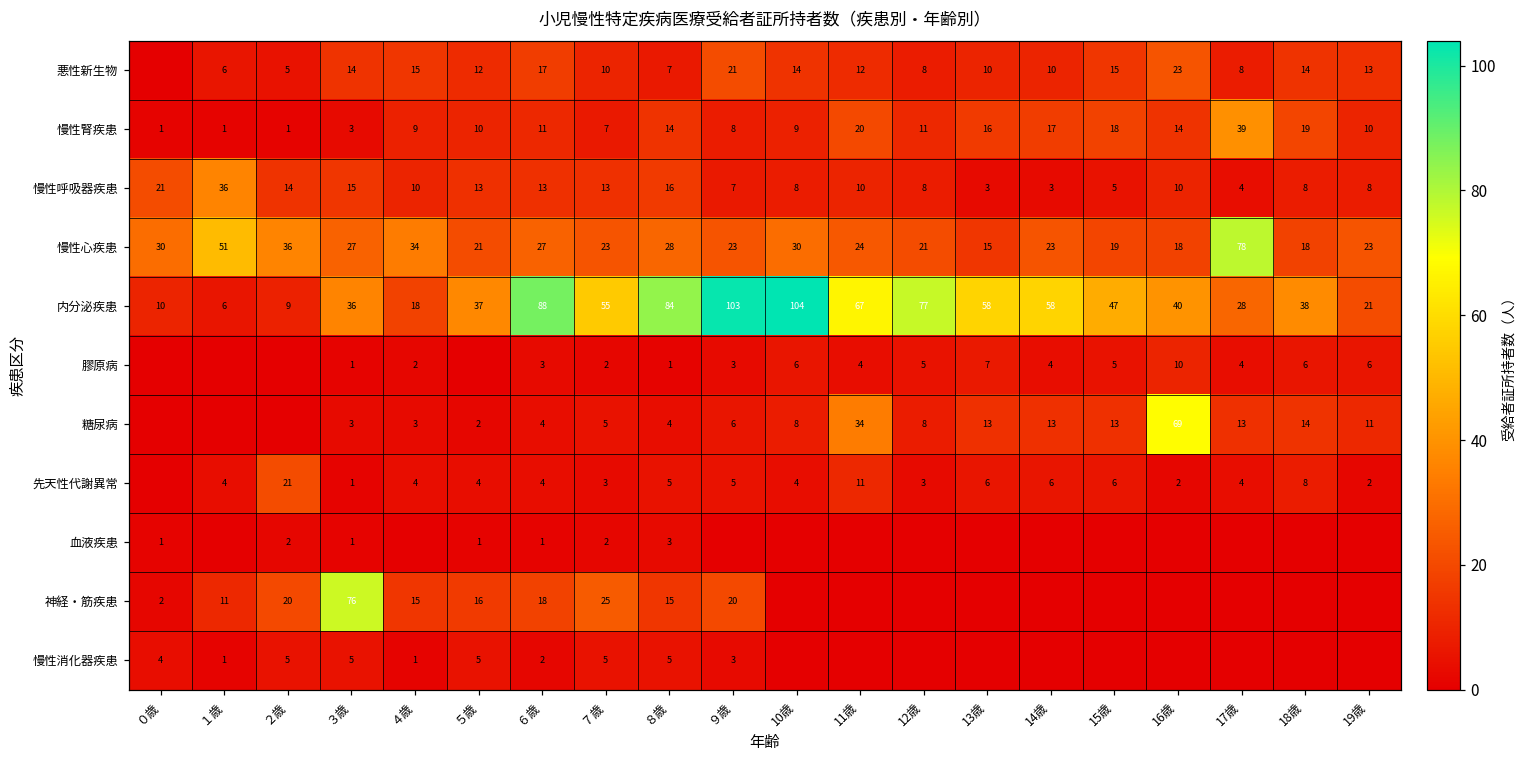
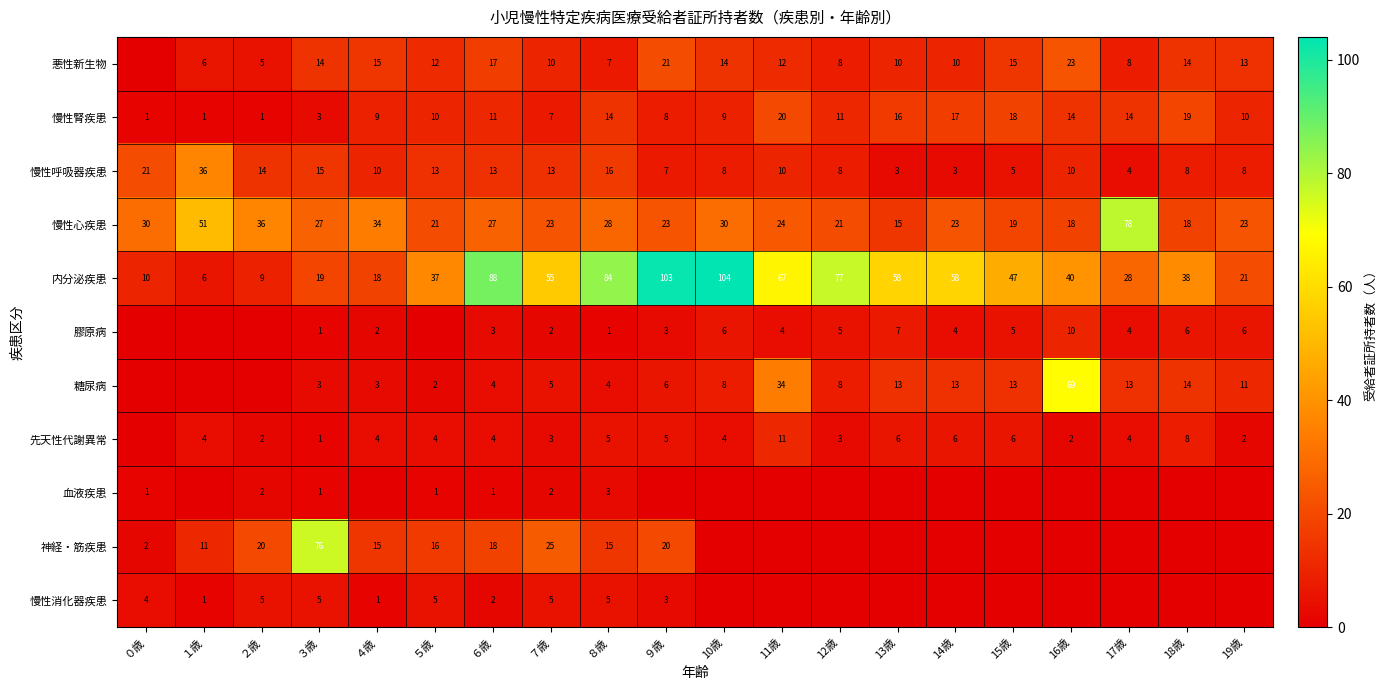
  {
    "悪性新生物": {
      "１歳": 6,
      "２歳": 5,
      "３歳": 14,
      "４歳": 15,
      "５歳": 12,
      "６歳": 17,
      "７歳": 10,
      "８歳": 7,
      "９歳": 21,
      "10歳": 14,
      "11歳": 12,
      "12歳": 8,
      "13歳": 10,
      "14歳": 10,
      "15歳": 15,
      "16歳": 23,
      "17歳": 8,
      "18歳": 14,
      "19歳": 13
    },
    "慢性腎疾患": {
      "０歳": 1,
      "１歳": 1,
      "２歳": 1,
      "３歳": 3,
      "４歳": 9,
      "５歳": 10,
      "６歳": 11,
      "７歳": 7,
      "８歳": 14,
      "９歳": 8,
      "10歳": 9,
      "11歳": 20,
      "12歳": 11,
      "13歳": 16,
      "14歳": 17,
      "15歳": 18,
      "16歳": 14,
-     "17歳": 39,
+     "17歳": 14,
      "18歳": 19,
      "19歳": 10
    },
    "慢性呼吸器疾患": {
      "０歳": 21,
      "１歳": 36,
      "２歳": 14,
      "３歳": 15,
      "４歳": 10,
      "５歳": 13,
      "６歳": 13,
      "７歳": 13,
      "８歳": 16,
      "９歳": 7,
      "10歳": 8,
      "11歳": 10,
      "12歳": 8,
      "13歳": 3,
      "14歳": 3,
      "15歳": 5,
      "16歳": 10,
      "17歳": 4,
      "18歳": 8,
      "19歳": 8
    },
    "慢性心疾患": {
      "０歳": 30,
      "１歳": 51,
      "２歳": 36,
      "３歳": 27,
      "４歳": 34,
      "５歳": 21,
      "６歳": 27,
      "７歳": 23,
      "８歳": 28,
      "９歳": 23,
      "10歳": 30,
      "11歳": 24,
      "12歳": 21,
      "13歳": 15,
      "14歳": 23,
      "15歳": 19,
      "16歳": 18,
      "17歳": 78,
      "18歳": 18,
      "19歳": 23
    },
    "内分泌疾患": {
      "０歳": 10,
      "１歳": 6,
      "２歳": 9,
-     "３歳": 36,
+     "３歳": 19,
      "４歳": 18,
      "５歳": 37,
      "６歳": 88,
      "７歳": 55,
      "８歳": 84,
      "９歳": 103,
      "10歳": 104,
      "11歳": 67,
      "12歳": 77,
      "13歳": 58,
      "14歳": 58,
      "15歳": 47,
      "16歳": 40,
      "17歳": 28,
      "18歳": 38,
      "19歳": 21
    },
    "膠原病": {
      "３歳": 1,
      "４歳": 2,
      "６歳": 3,
      "７歳": 2,
      "８歳": 1,
      "９歳": 3,
      "10歳": 6,
      "11歳": 4,
      "12歳": 5,
      "13歳": 7,
      "14歳": 4,
      "15歳": 5,
      "16歳": 10,
      "17歳": 4,
      "18歳": 6,
      "19歳": 6
    },
    "糖尿病": {
      "３歳": 3,
      "４歳": 3,
      "５歳": 2,
      "６歳": 4,
      "７歳": 5,
      "８歳": 4,
      "９歳": 6,
      "10歳": 8,
      "11歳": 34,
      "12歳": 8,
      "13歳": 13,
      "14歳": 13,
      "15歳": 13,
      "16歳": 69,
      "17歳": 13,
      "18歳": 14,
      "19歳": 11
    },
    "先天性代謝異常": {
      "１歳": 4,
-     "２歳": 21,
+     "２歳": 2,
      "３歳": 1,
      "４歳": 4,
      "５歳": 4,
      "６歳": 4,
      "７歳": 3,
      "８歳": 5,
      "９歳": 5,
      "10歳": 4,
      "11歳": 11,
      "12歳": 3,
      "13歳": 6,
      "14歳": 6,
      "15歳": 6,
      "16歳": 2,
      "17歳": 4,
      "18歳": 8,
      "19歳": 2
    },
    "血液疾患": {
      "０歳": 1,
      "２歳": 2,
      "３歳": 1,
      "５歳": 1,
      "６歳": 1,
      "７歳": 2,
      "８歳": 3
    },
    "神経・筋疾患": {
      "０歳": 2,
      "１歳": 11,
      "２歳": 20,
      "３歳": 76,
      "４歳": 15,
      "５歳": 16,
      "６歳": 18,
      "７歳": 25,
      "８歳": 15,
      "９歳": 20
    },
    "慢性消化器疾患": {
      "０歳": 4,
      "１歳": 1,
      "２歳": 5,
      "３歳": 5,
      "４歳": 1,
      "５歳": 5,
      "６歳": 2,
      "７歳": 5,
      "８歳": 5,
      "９歳": 3
    }
  }
